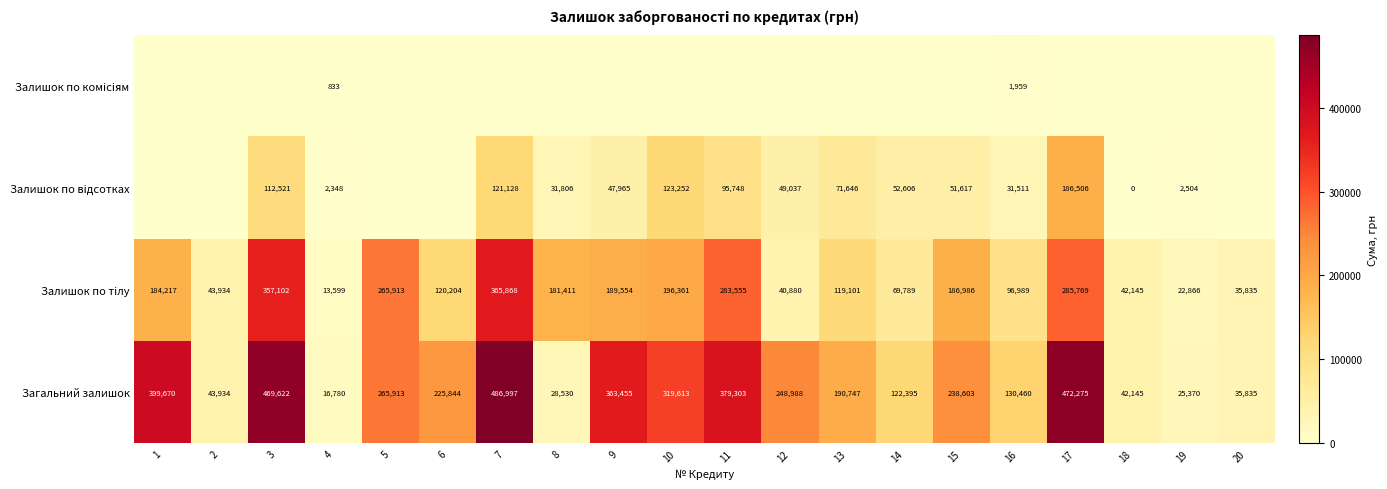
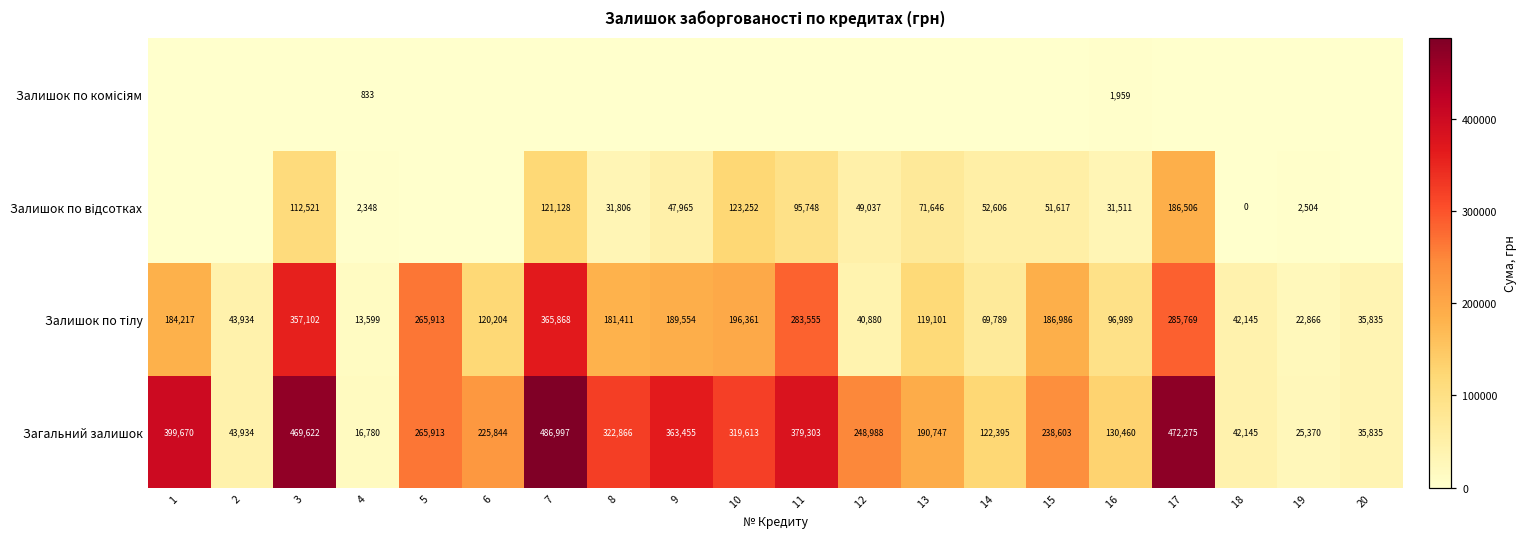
  {
    "Залишок по комісіям": {
      "4": "833",
      "16": "1,959"
    },
    "Залишок по відсотках": {
      "3": "112,521",
      "4": "2,348",
      "7": "121,128",
      "8": "31,806",
      "9": "47,965",
      "10": "123,252",
      "11": "95,748",
      "12": "49,037",
      "13": "71,646",
      "14": "52,606",
      "15": "51,617",
      "16": "31,511",
      "17": "186,506",
      "18": "0",
      "19": "2,504"
    },
    "Залишок по тілу": {
      "1": "184,217",
      "2": "43,934",
      "3": "357,102",
      "4": "13,599",
      "5": "265,913",
      "6": "120,204",
      "7": "365,868",
      "8": "181,411",
      "9": "189,554",
      "10": "196,361",
      "11": "283,555",
      "12": "40,880",
      "13": "119,101",
      "14": "69,789",
      "15": "186,986",
      "16": "96,989",
      "17": "285,769",
      "18": "42,145",
      "19": "22,866",
      "20": "35,835"
    },
    "Загальний залишок": {
      "1": "399,670",
      "2": "43,934",
      "3": "469,622",
      "4": "16,780",
      "5": "265,913",
      "6": "225,844",
      "7": "486,997",
-     "8": "28,530",
+     "8": "322,866",
      "9": "363,455",
      "10": "319,613",
      "11": "379,303",
      "12": "248,988",
      "13": "190,747",
      "14": "122,395",
      "15": "238,603",
      "16": "130,460",
      "17": "472,275",
      "18": "42,145",
      "19": "25,370",
      "20": "35,835"
    }
  }
